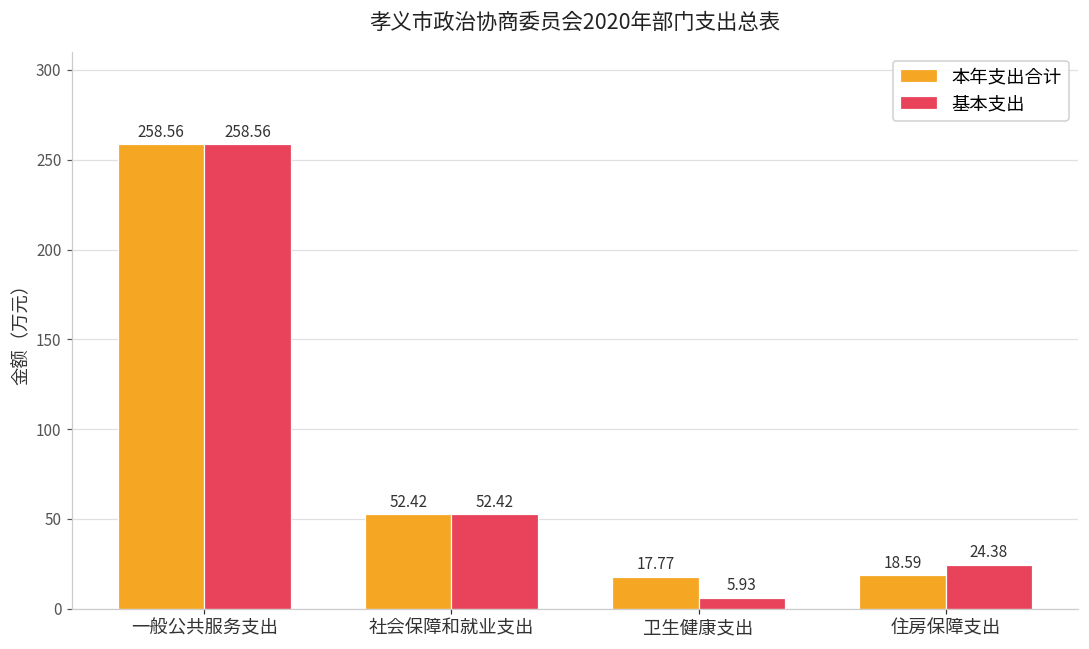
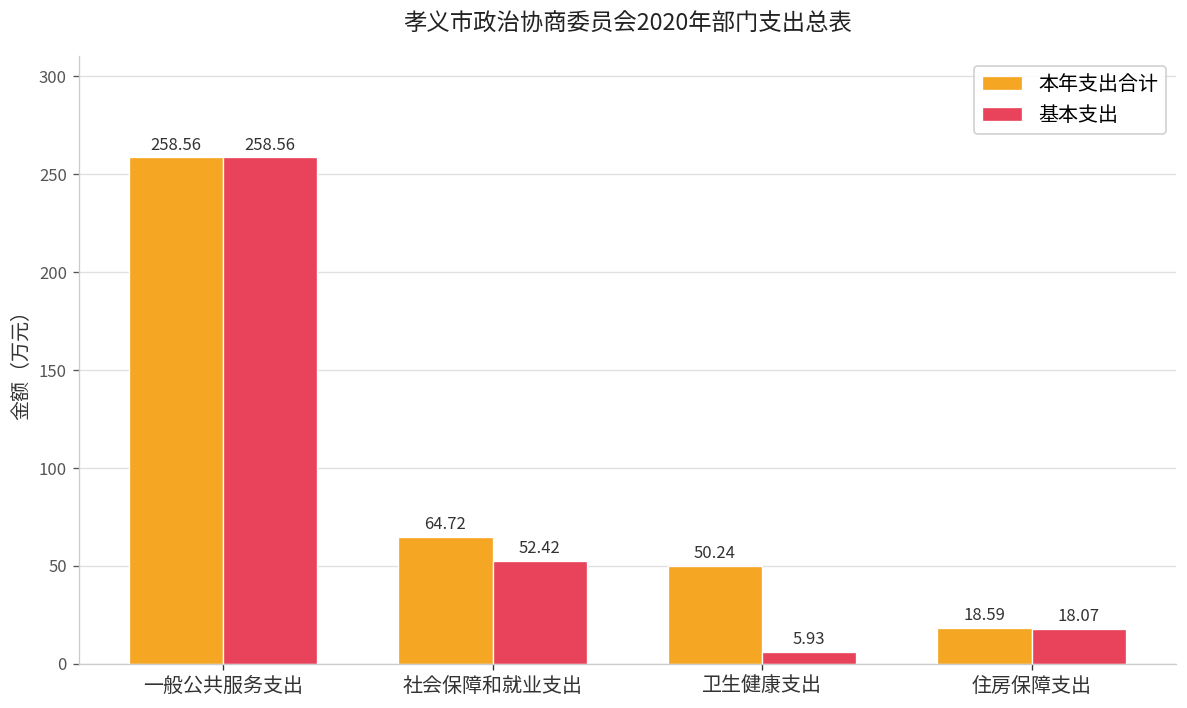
  {
    "本年支出合计": {
      "一般公共服务支出": 258.56,
-     "社会保障和就业支出": 52.42,
-     "卫生健康支出": 17.77,
+     "社会保障和就业支出": 64.72,
+     "卫生健康支出": 50.24,
      "住房保障支出": 18.59
    },
    "基本支出": {
      "一般公共服务支出": 258.56,
      "社会保障和就业支出": 52.42,
      "卫生健康支出": 5.93,
-     "住房保障支出": 24.38
+     "住房保障支出": 18.07
    }
  }
